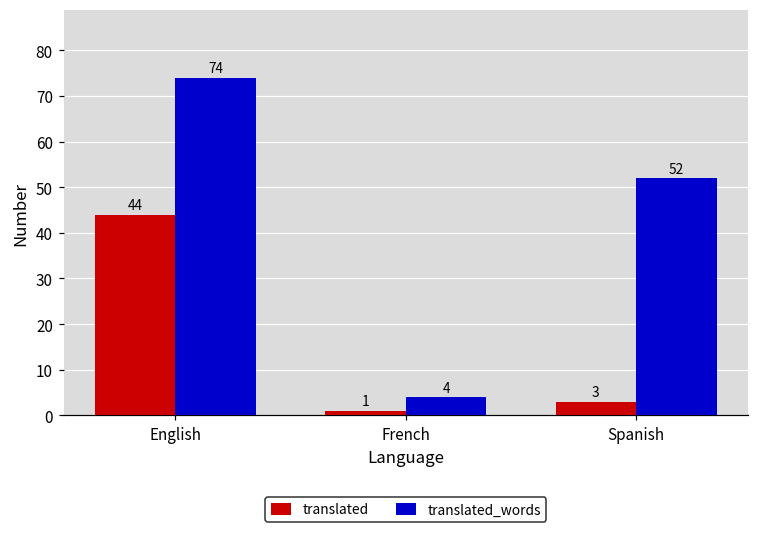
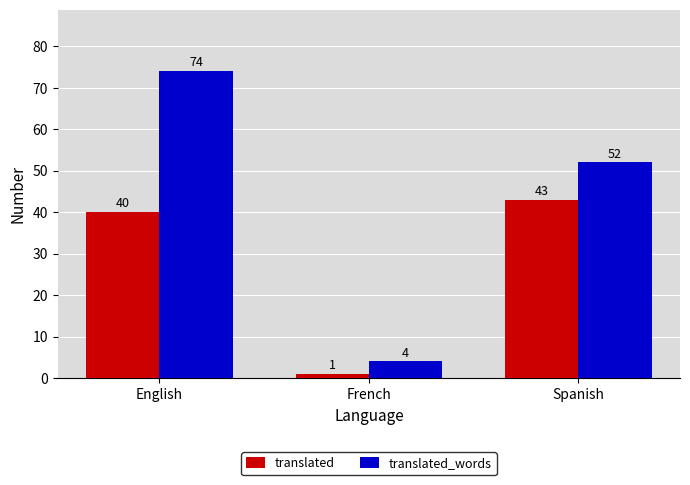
  {
    "translated": {
-     "English": 44,
+     "English": 40,
      "French": 1,
-     "Spanish": 3
+     "Spanish": 43
    },
    "translated_words": {
      "English": 74,
      "French": 4,
      "Spanish": 52
    }
  }
